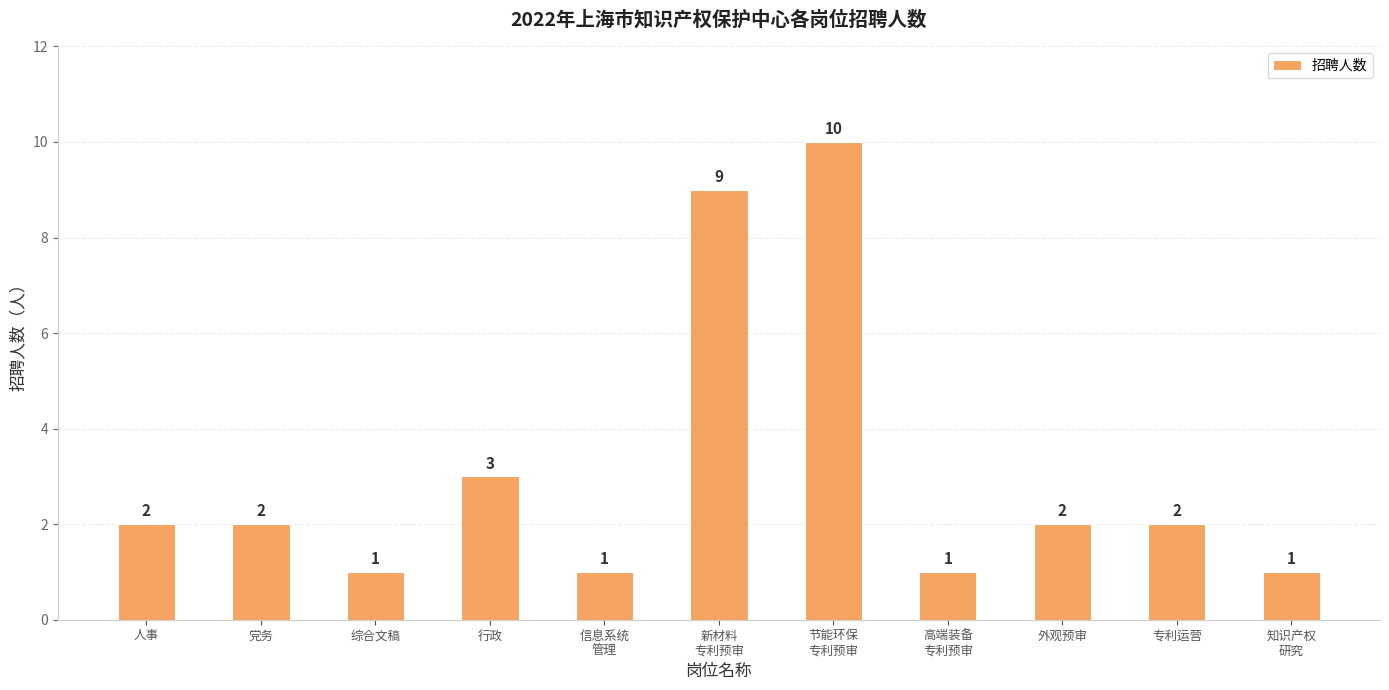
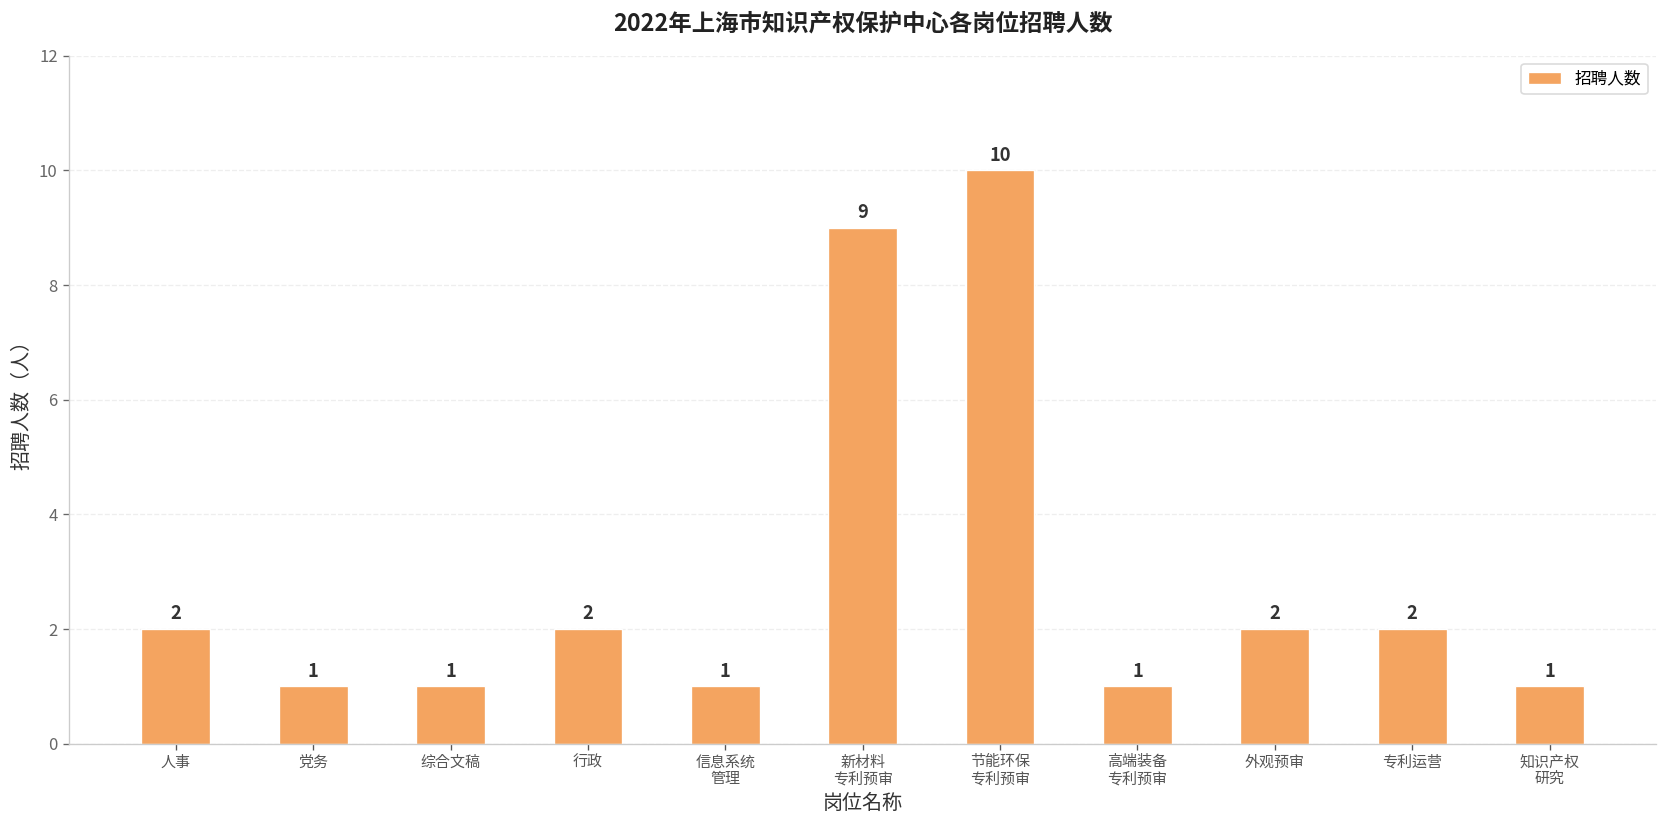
  {
    "人事": 2,
-   "党务": 2,
+   "党务": 1,
    "综合文稿": 1,
-   "行政": 3,
+   "行政": 2,
    "信息系统 管理": 1,
    "新材料 专利预审": 9,
    "节能环保 专利预审": 10,
    "高端装备 专利预审": 1,
    "外观预审": 2,
    "专利运营": 2,
    "知识产权 研究": 1
  }
